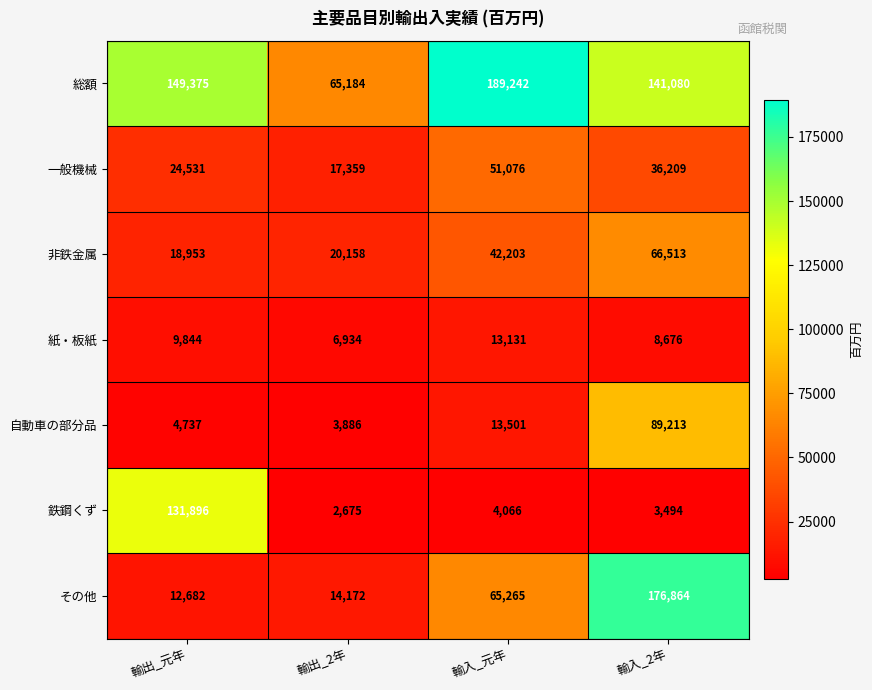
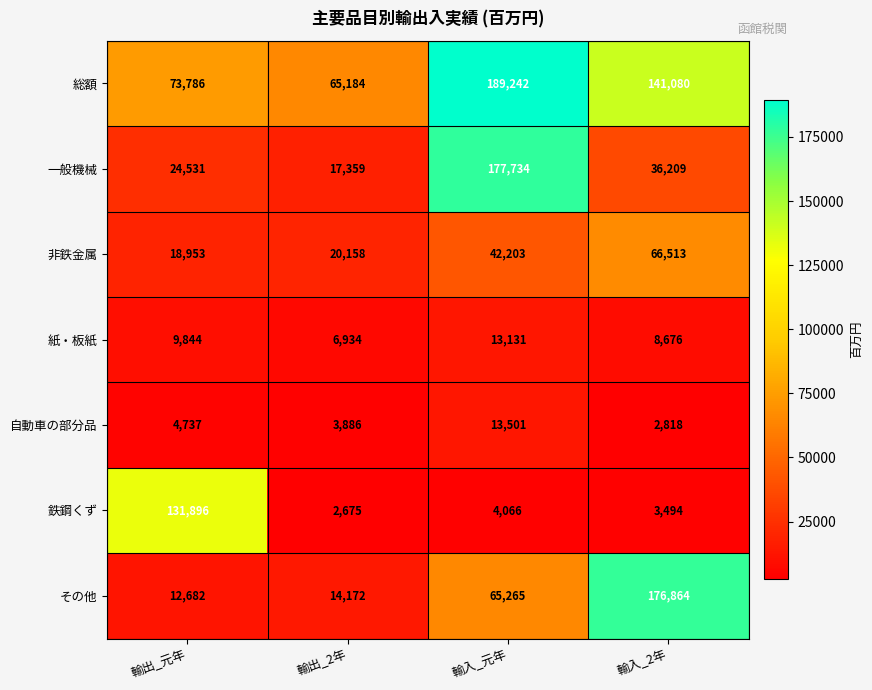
  {
    "総額": {
-     "輸出_元年": "149,375",
+     "輸出_元年": "73,786",
      "輸出_2年": "65,184",
      "輸入_元年": "189,242",
      "輸入_2年": "141,080"
    },
    "一般機械": {
      "輸出_元年": "24,531",
      "輸出_2年": "17,359",
-     "輸入_元年": "51,076",
+     "輸入_元年": "177,734",
      "輸入_2年": "36,209"
    },
    "非鉄金属": {
      "輸出_元年": "18,953",
      "輸出_2年": "20,158",
      "輸入_元年": "42,203",
      "輸入_2年": "66,513"
    },
    "紙・板紙": {
      "輸出_元年": "9,844",
      "輸出_2年": "6,934",
      "輸入_元年": "13,131",
      "輸入_2年": "8,676"
    },
    "自動車の部分品": {
      "輸出_元年": "4,737",
      "輸出_2年": "3,886",
      "輸入_元年": "13,501",
-     "輸入_2年": "89,213"
+     "輸入_2年": "2,818"
    },
    "鉄鋼くず": {
      "輸出_元年": "131,896",
      "輸出_2年": "2,675",
      "輸入_元年": "4,066",
      "輸入_2年": "3,494"
    },
    "その他": {
      "輸出_元年": "12,682",
      "輸出_2年": "14,172",
      "輸入_元年": "65,265",
      "輸入_2年": "176,864"
    }
  }
